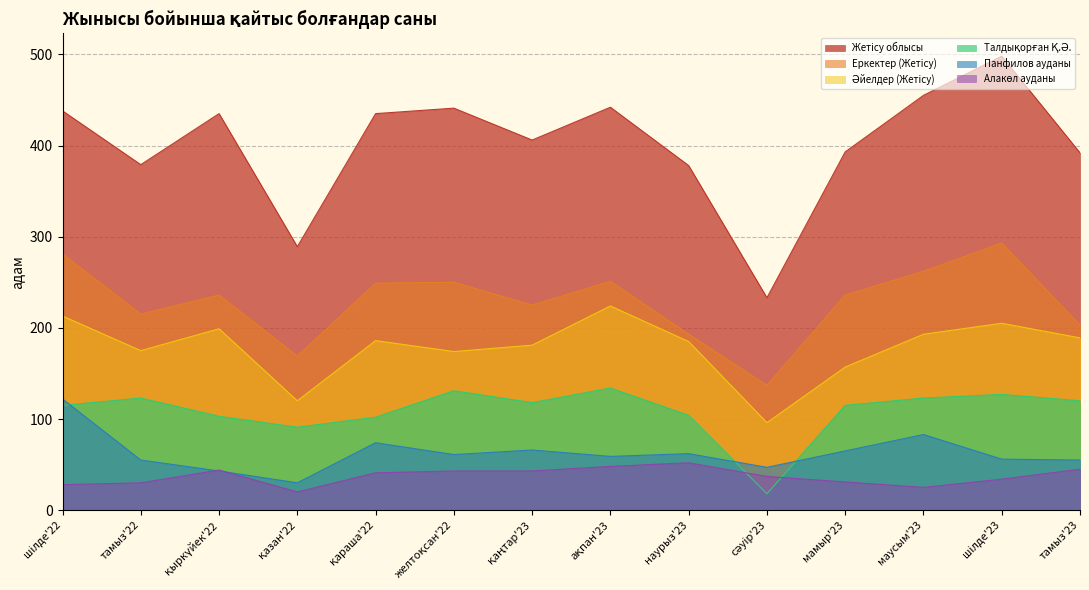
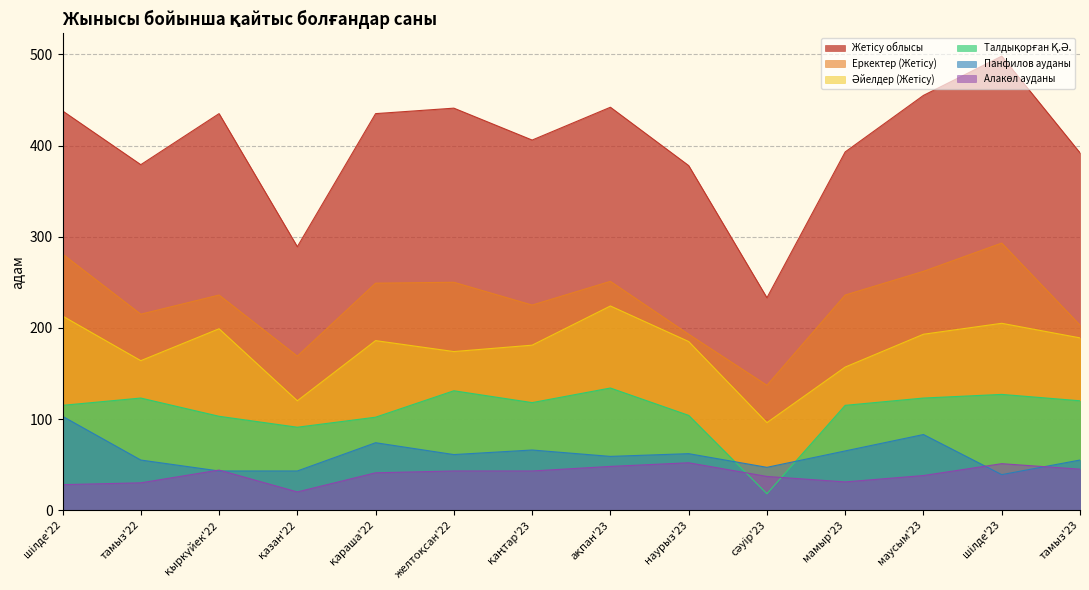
  {
    "Жетісу облысы": {
      "шілде'22": 440,
      "тамыз'22": 380,
      "қыркүйек'22": 440,
      "қазан'22": 290,
      "қараша'22": 440,
      "желтоқсан'22": 440,
      "қаңтар'23": 410,
      "ақпан'23": 440,
      "наурыз'23": 380,
      "сәуір'23": 230,
      "мамыр'23": 390,
      "маусым'23": 460,
      "тамыз'23": 390
    },
    "Еркектер (Жетісу)": {
      "шілде'22": 280,
      "тамыз'22": 220,
      "қыркүйек'22": 240,
      "қазан'22": 170,
      "қараша'22": 250,
      "желтоқсан'22": 250,
      "қаңтар'23": 230,
      "ақпан'23": 250,
      "наурыз'23": 190,
      "сәуір'23": 140,
      "мамыр'23": 240,
      "маусым'23": 260,
      "шілде'23": 290,
      "тамыз'23": 200
    },
    "Әйелдер (Жетісу)": {
      "шілде'22": 210,
-     "тамыз'22": 180,
+     "тамыз'22": 160,
      "қыркүйек'22": 200,
      "қазан'22": 120,
      "қараша'22": 190,
      "желтоқсан'22": 170,
      "қаңтар'23": 180,
      "ақпан'23": 220,
      "наурыз'23": 190,
      "сәуір'23": 100,
      "мамыр'23": 160,
      "маусым'23": 190,
      "шілде'23": 210,
      "тамыз'23": 190
    },
    "Талдықорған Қ.Ә.": {
      "шілде'22": 120,
      "тамыз'22": 120,
      "қыркүйек'22": 100,
      "қазан'22": 90,
      "қараша'22": 100,
      "желтоқсан'22": 130,
      "қаңтар'23": 120,
      "ақпан'23": 130,
      "наурыз'23": 100,
      "сәуір'23": 20,
      "мамыр'23": 120,
      "маусым'23": 120,
      "шілде'23": 130,
      "тамыз'23": 120
    },
    "Панфилов ауданы": {
-     "шілде'22": 120,
+     "шілде'22": 100,
      "тамыз'22": 60,
-     "қазан'22": 30,
+     "қазан'22": 40,
      "қараша'22": 70,
      "желтоқсан'22": 60,
      "қаңтар'23": 70,
      "ақпан'23": 60,
      "наурыз'23": 60,
      "сәуір'23": 50,
      "мамыр'23": 70,
      "маусым'23": 80,
-     "шілде'23": 60,
+     "шілде'23": 40,
      "тамыз'23": 60
    },
    "Алакөл ауданы": {
      "шілде'22": 30,
      "тамыз'22": 30,
      "қазан'22": 20,
      "қараша'22": 40,
      "желтоқсан'22": 40,
      "қаңтар'23": 40,
      "ақпан'23": 50,
      "наурыз'23": 50,
      "сәуір'23": 40,
      "мамыр'23": 30,
-     "маусым'23": 30,
-     "шілде'23": 30,
+     "маусым'23": 40,
+     "шілде'23": 50,
      "тамыз'23": 50
    }
  }
